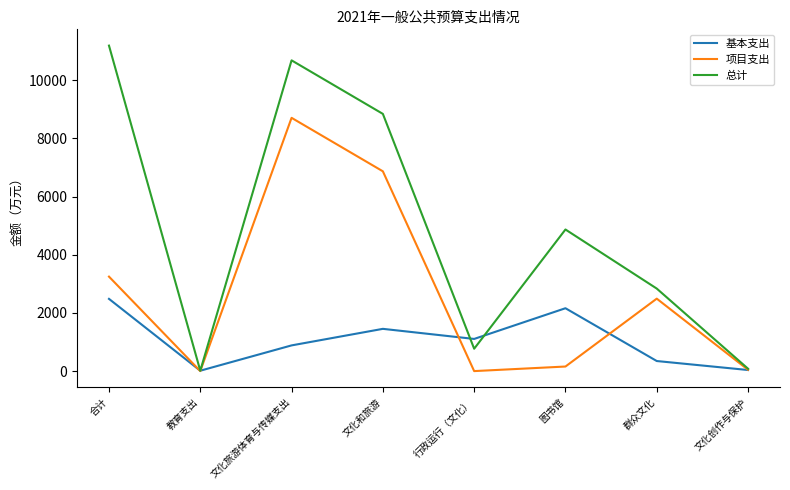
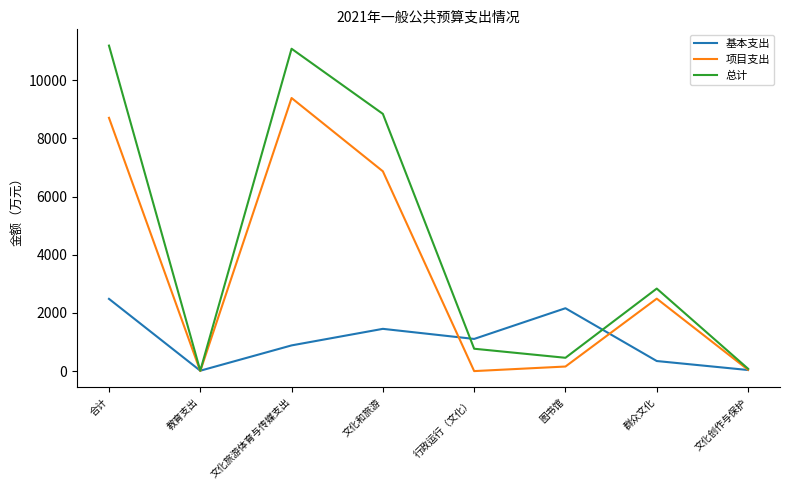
  {
    "基本支出": {
      "合计": 2500,
      "文化旅游体育与传媒支出": 900,
      "文化和旅游": 1500,
      "行政运行（文化）": 1100,
      "图书馆": 2200,
      "群众文化": 300
    },
    "项目支出": {
-     "合计": 3200,
-     "文化旅游体育与传媒支出": 8700,
+     "合计": 8700,
+     "文化旅游体育与传媒支出": 9400,
      "文化和旅游": 6900,
      "行政运行（文化）": 0,
      "图书馆": 200,
      "群众文化": 2500
    },
    "总计": {
      "合计": 11200,
-     "文化旅游体育与传媒支出": 10700,
+     "文化旅游体育与传媒支出": 11100,
      "文化和旅游": 8800,
      "行政运行（文化）": 800,
-     "图书馆": 4900,
+     "图书馆": 500,
      "群众文化": 2800
    }
  }
